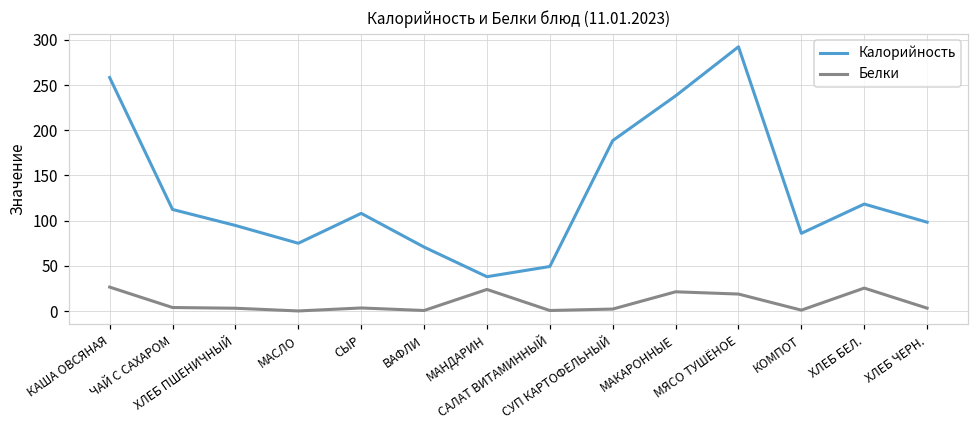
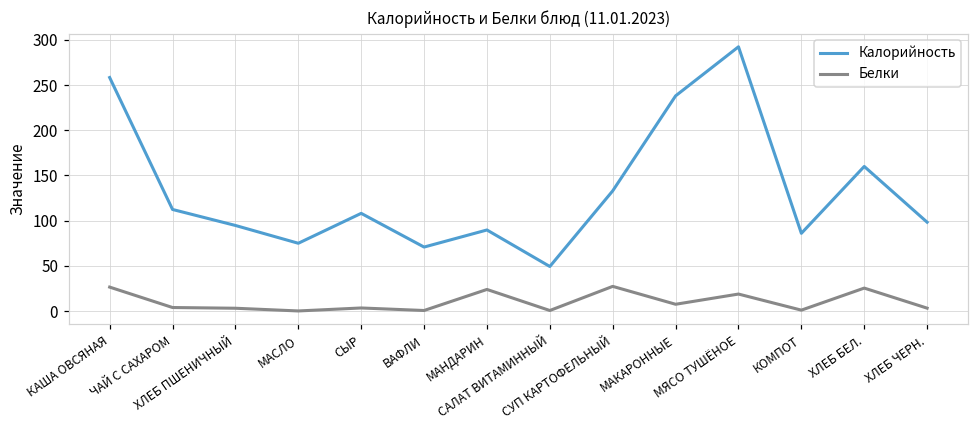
  {
    "Калорийность": {
      "КАША ОВСЯНАЯ": 260,
      "ЧАЙ С САХАРОМ": 110,
      "ХЛЕБ ПШЕНИЧНЫЙ": 90,
      "МАСЛО": 80,
      "СЫР": 110,
      "ВАФЛИ": 70,
-     "МАНДАРИН": 40,
+     "МАНДАРИН": 90,
      "САЛАТ ВИТАМИННЫЙ": 50,
-     "СУП КАРТОФЕЛЬНЫЙ": 190,
+     "СУП КАРТОФЕЛЬНЫЙ": 130,
      "МАКАРОННЫЕ": 240,
      "МЯСО ТУШЁНОЕ": 290,
      "КОМПОТ": 90,
-     "ХЛЕБ БЕЛ.": 120,
+     "ХЛЕБ БЕЛ.": 160,
      "ХЛЕБ ЧЕРН.": 100
    },
    "Белки": {
      "КАША ОВСЯНАЯ": 30,
      "ЧАЙ С САХАРОМ": 0,
      "ХЛЕБ ПШЕНИЧНЫЙ": 0,
      "МАСЛО": 0,
      "СЫР": 0,
      "ВАФЛИ": 0,
      "МАНДАРИН": 20,
      "САЛАТ ВИТАМИННЫЙ": 0,
-     "СУП КАРТОФЕЛЬНЫЙ": 0,
-     "МАКАРОННЫЕ": 20,
+     "СУП КАРТОФЕЛЬНЫЙ": 30,
+     "МАКАРОННЫЕ": 10,
      "МЯСО ТУШЁНОЕ": 20,
      "КОМПОТ": 0,
      "ХЛЕБ БЕЛ.": 30,
      "ХЛЕБ ЧЕРН.": 0
    }
  }
